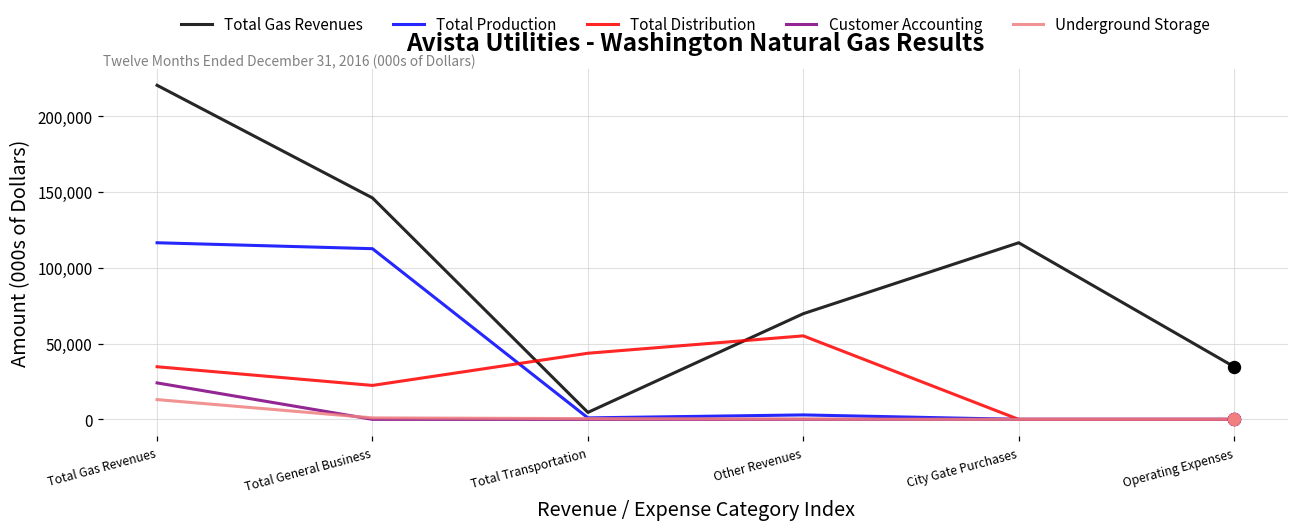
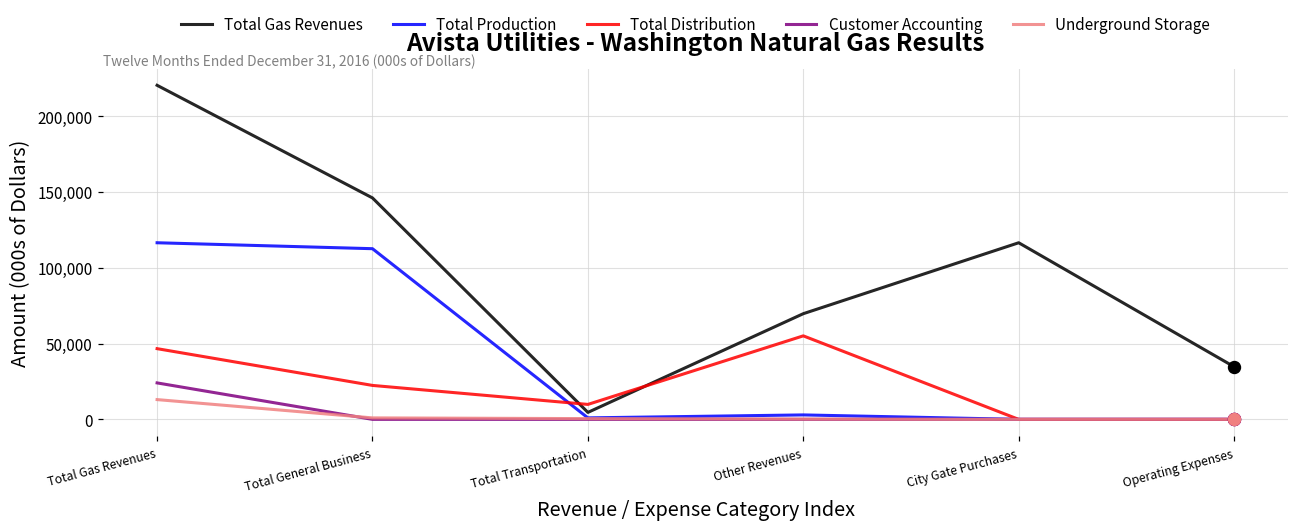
  {
    "Total Distribution": {
-     "Total Gas Revenues": "35,000",
+     "Total Gas Revenues": "47,000",
      "Total General Business": "22,000",
-     "Total Transportation": "44,000",
+     "Total Transportation": "10,000",
      "Other Revenues": "55,000"
    },
    "Customer Accounting": {
      "Total Gas Revenues": "24,000"
    },
    "Underground Storage": {
      "Total Gas Revenues": "13,000"
    }
  }
